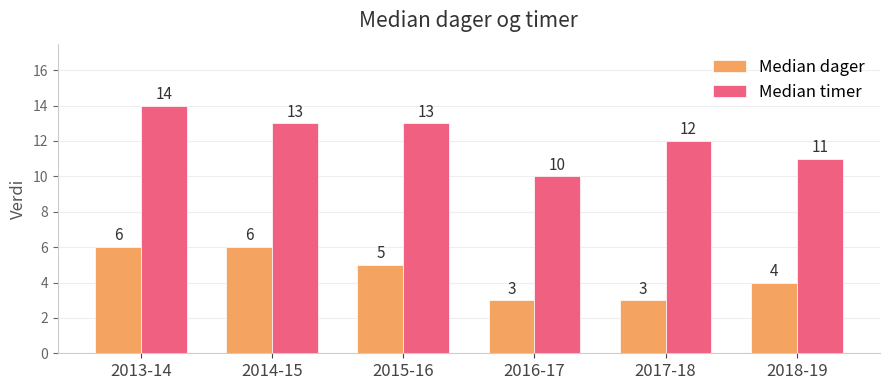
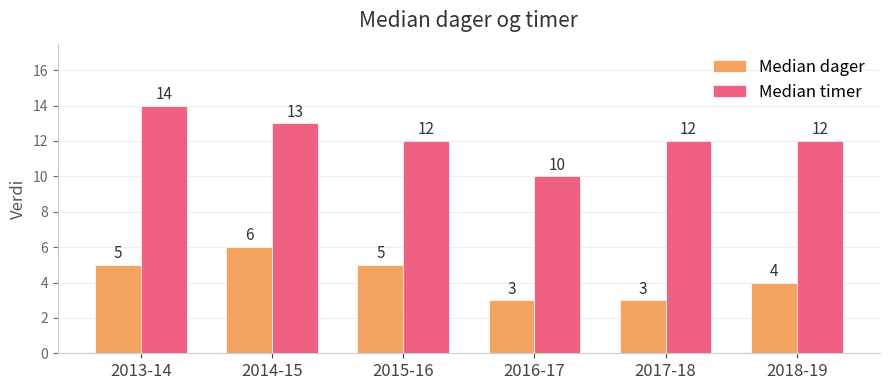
  {
    "Median dager": {
-     "2013-14": 6,
+     "2013-14": 5,
      "2014-15": 6,
      "2015-16": 5,
      "2016-17": 3,
      "2017-18": 3,
      "2018-19": 4
    },
    "Median timer": {
      "2013-14": 14,
      "2014-15": 13,
-     "2015-16": 13,
+     "2015-16": 12,
      "2016-17": 10,
      "2017-18": 12,
-     "2018-19": 11
+     "2018-19": 12
    }
  }
